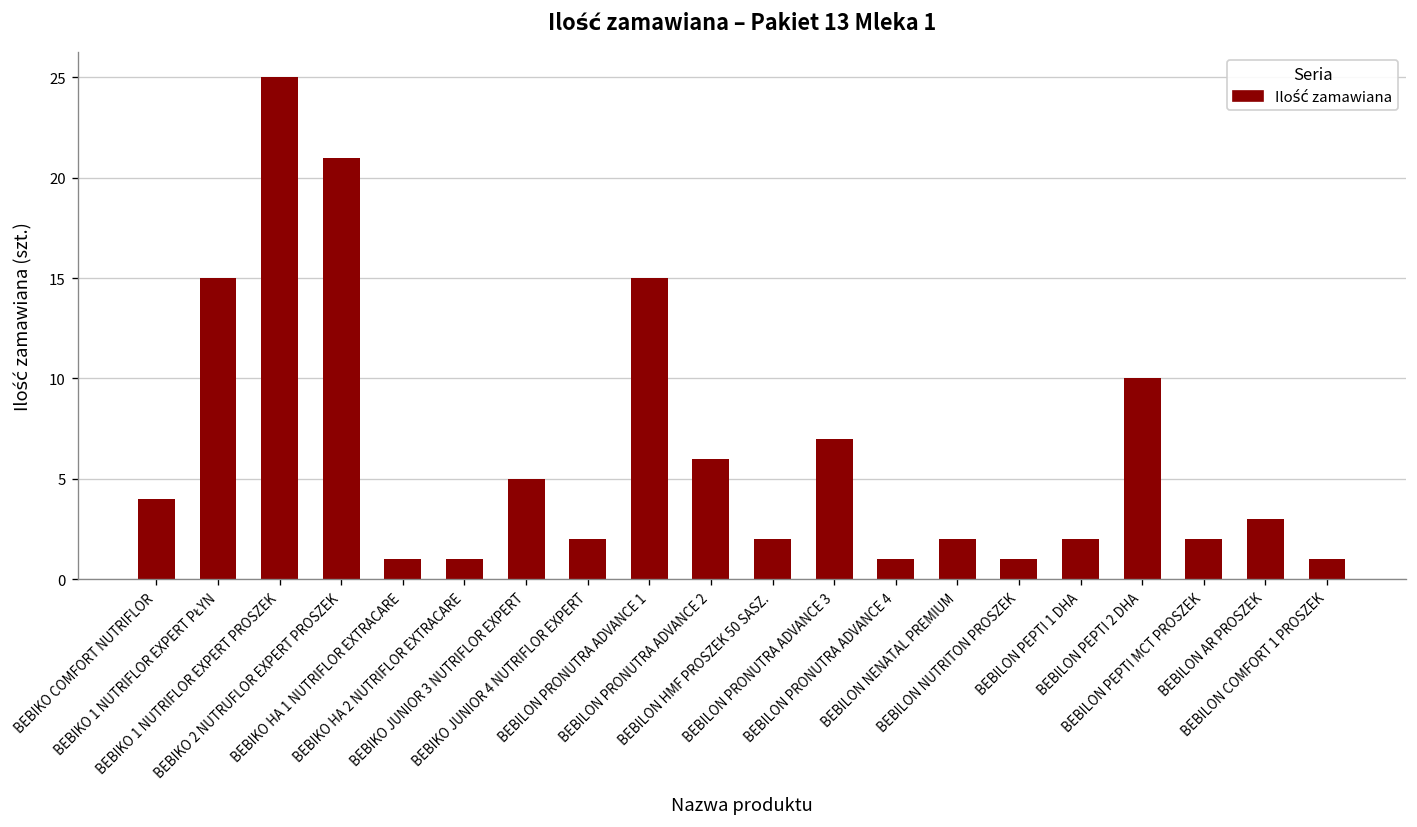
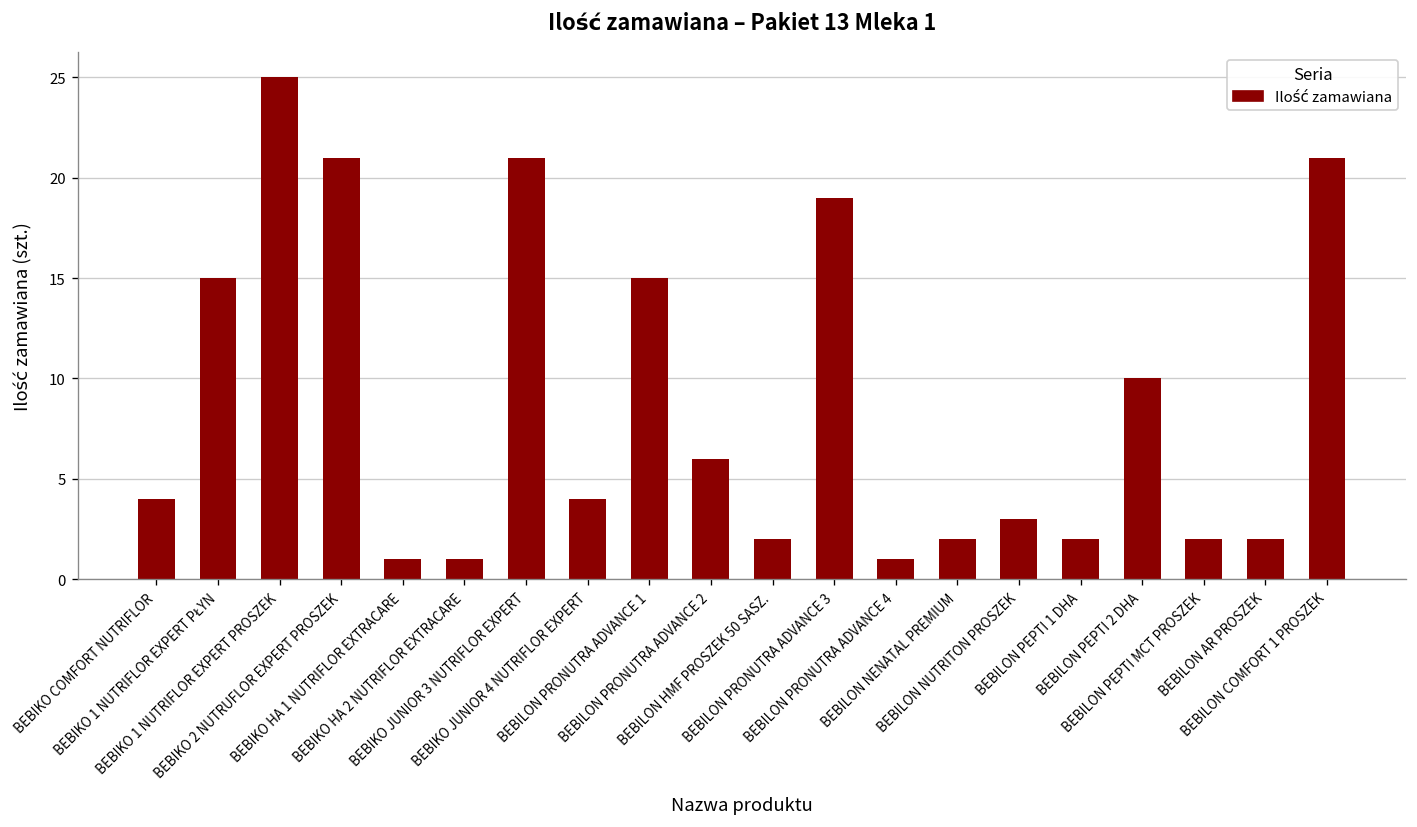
  {
    "BEBIKO COMFORT NUTRIFLOR": 4,
    "BEBIKO 1 NUTRIFLOR EXPERT PŁYN": 15,
    "BEBIKO 1 NUTRIFLOR EXPERT PROSZEK": 25,
    "BEBIKO 2 NUTRUFLOR EXPERT PROSZEK": 21,
    "BEBIKO HA 1 NUTRIFLOR EXTRACARE": 1,
    "BEBIKO HA 2 NUTRIFLOR EXTRACARE": 1,
-   "BEBIKO JUNIOR 3 NUTRIFLOR EXPERT": 5,
-   "BEBIKO JUNIOR 4 NUTRIFLOR EXPERT": 2,
+   "BEBIKO JUNIOR 3 NUTRIFLOR EXPERT": 21,
+   "BEBIKO JUNIOR 4 NUTRIFLOR EXPERT": 4,
    "BEBILON PRONUTRA ADVANCE 1": 15,
    "BEBILON PRONUTRA ADVANCE 2": 6,
    "BEBILON HMF PROSZEK 50 SASZ.": 2,
-   "BEBILON PRONUTRA ADVANCE 3": 7,
+   "BEBILON PRONUTRA ADVANCE 3": 19,
    "BEBILON PRONUTRA ADVANCE 4": 1,
    "BEBILON NENATAL PREMIUM": 2,
-   "BEBILON NUTRITON PROSZEK": 1,
+   "BEBILON NUTRITON PROSZEK": 3,
    "BEBILON PEPTI 1 DHA": 2,
    "BEBILON PEPTI 2 DHA": 10,
    "BEBILON PEPTI MCT PROSZEK": 2,
-   "BEBILON AR PROSZEK": 3,
-   "BEBILON COMFORT 1 PROSZEK": 1
+   "BEBILON AR PROSZEK": 2,
+   "BEBILON COMFORT 1 PROSZEK": 21
  }
